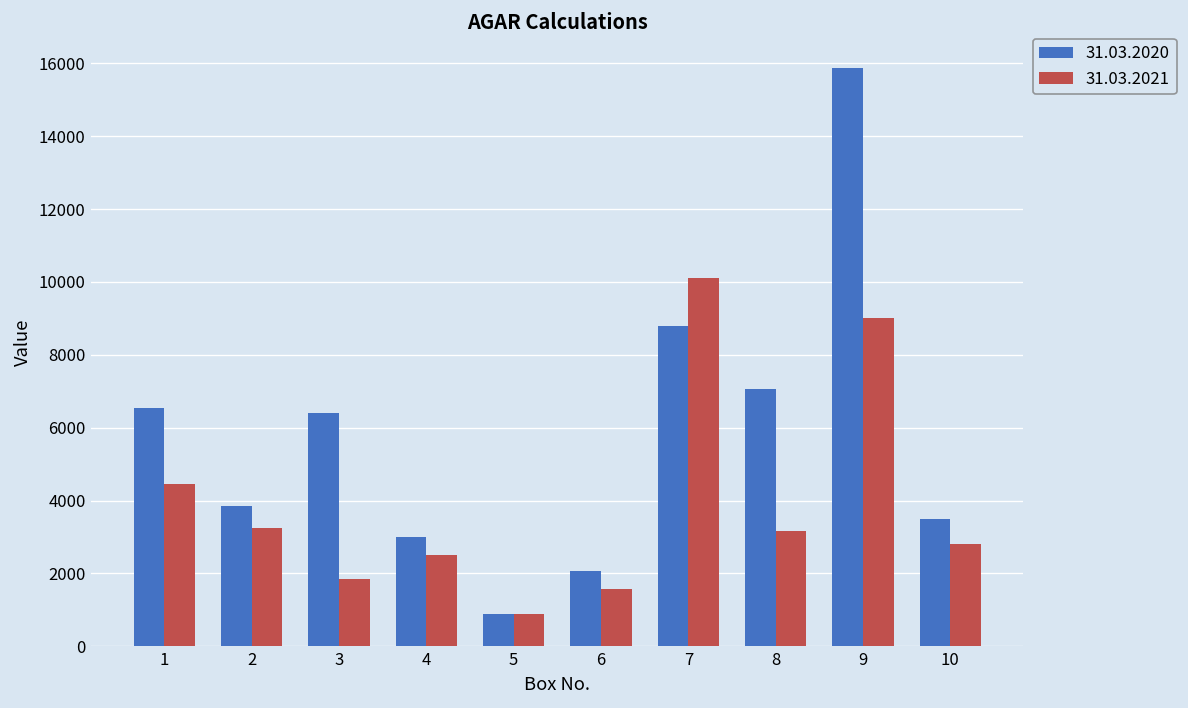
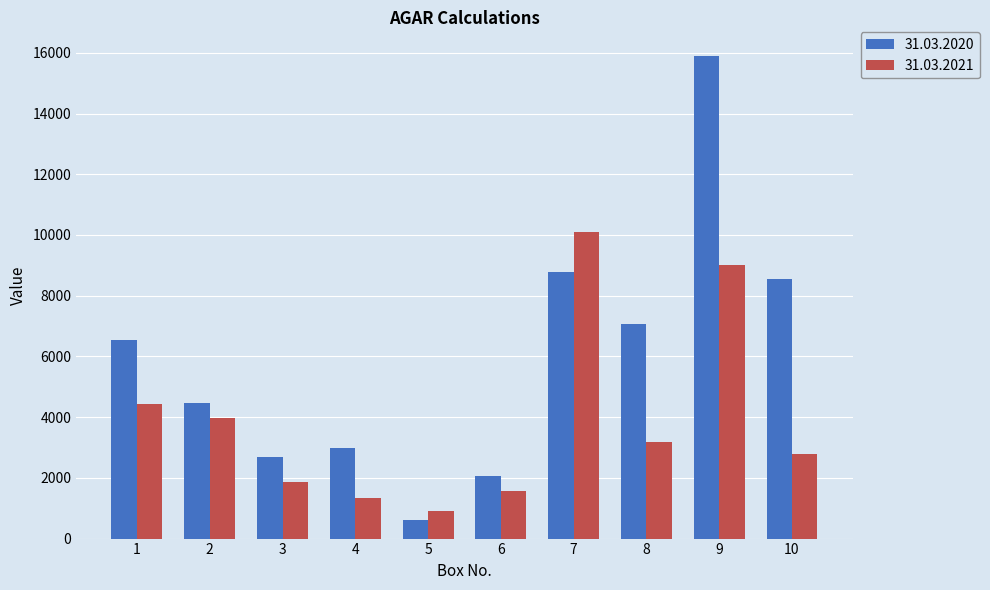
  {
    "31.03.2020": {
      "1": 6500,
-     "2": 3900,
-     "3": 6400,
+     "2": 4500,
+     "3": 2700,
      "4": 3000,
-     "5": 900,
+     "5": 600,
      "6": 2100,
      "7": 8800,
      "8": 7100,
      "9": 15900,
-     "10": 3500
+     "10": 8500
    },
    "31.03.2021": {
      "1": 4400,
-     "2": 3200,
+     "2": 4000,
      "3": 1900,
-     "4": 2500,
+     "4": 1300,
      "5": 900,
      "6": 1600,
      "7": 10100,
      "8": 3200,
      "9": 9000,
      "10": 2800
    }
  }
